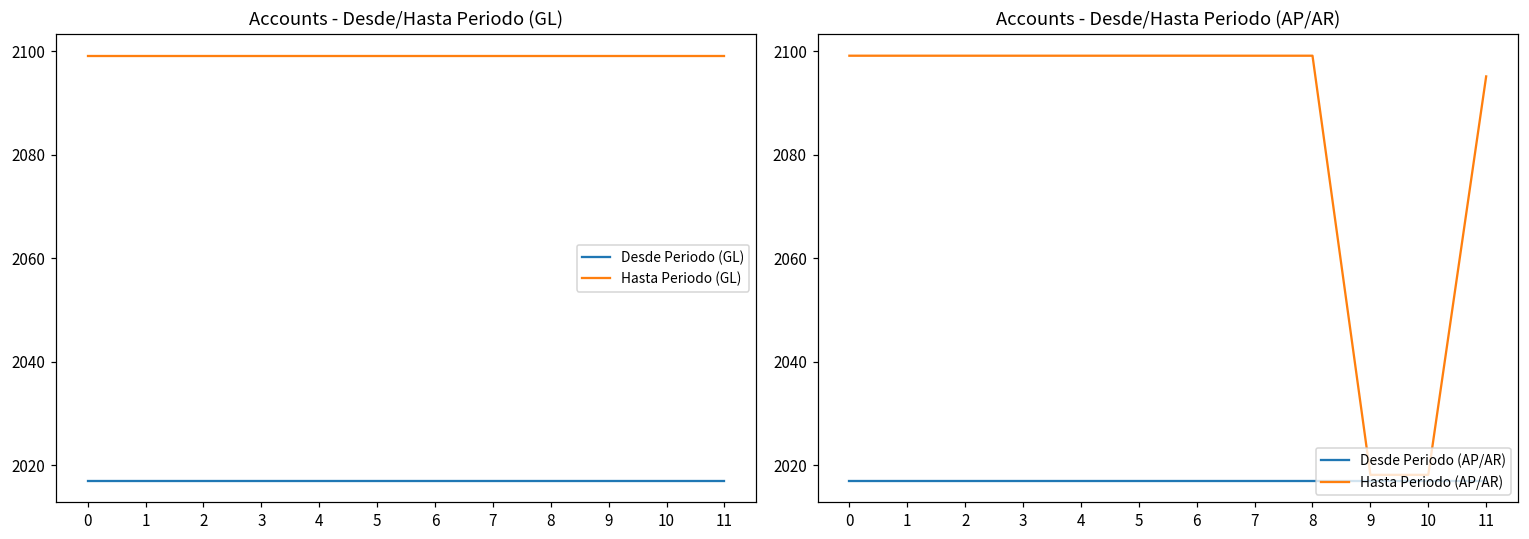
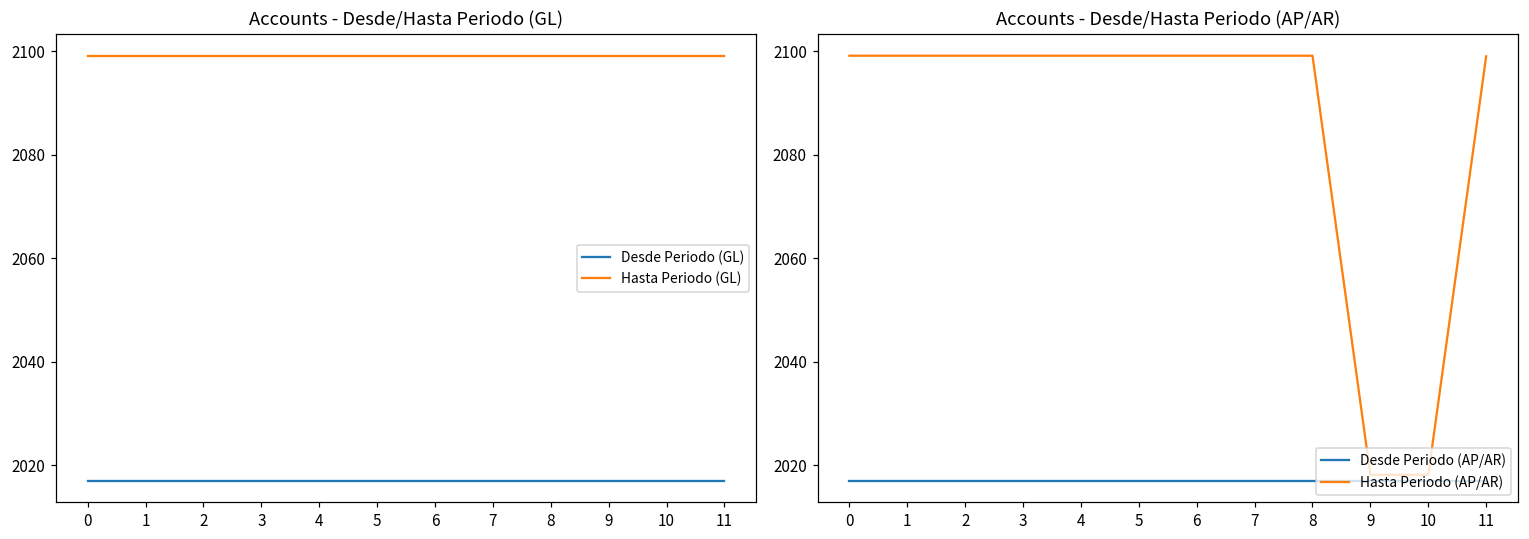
  {
    "Accounts - Desde/Hasta Periodo (GL)": {
      "Desde Periodo (GL)": {
        "0": 2017,
        "1": 2017,
        "2": 2017,
        "3": 2017,
        "4": 2017,
        "5": 2017,
        "6": 2017,
        "7": 2017,
        "8": 2017,
        "9": 2017,
        "10": 2017,
        "11": 2017
      },
      "Hasta Periodo (GL)": {
        "0": 2099,
        "1": 2099,
        "2": 2099,
        "3": 2099,
        "4": 2099,
        "5": 2099,
        "6": 2099,
        "7": 2099,
        "8": 2099,
        "9": 2099,
        "10": 2099,
        "11": 2099
      }
    },
    "Accounts - Desde/Hasta Periodo (AP/AR)": {
      "Desde Periodo (AP/AR)": {
        "0": 2017,
        "1": 2017,
        "2": 2017,
        "3": 2017,
        "4": 2017,
        "5": 2017,
        "6": 2017,
        "7": 2017,
        "8": 2017
      },
      "Hasta Periodo (AP/AR)": {
        "0": 2099,
        "1": 2099,
        "2": 2099,
        "3": 2099,
        "4": 2099,
        "5": 2099,
        "6": 2099,
        "7": 2099,
        "8": 2099,
-       "11": 2095
+       "11": 2099
      }
    }
  }
